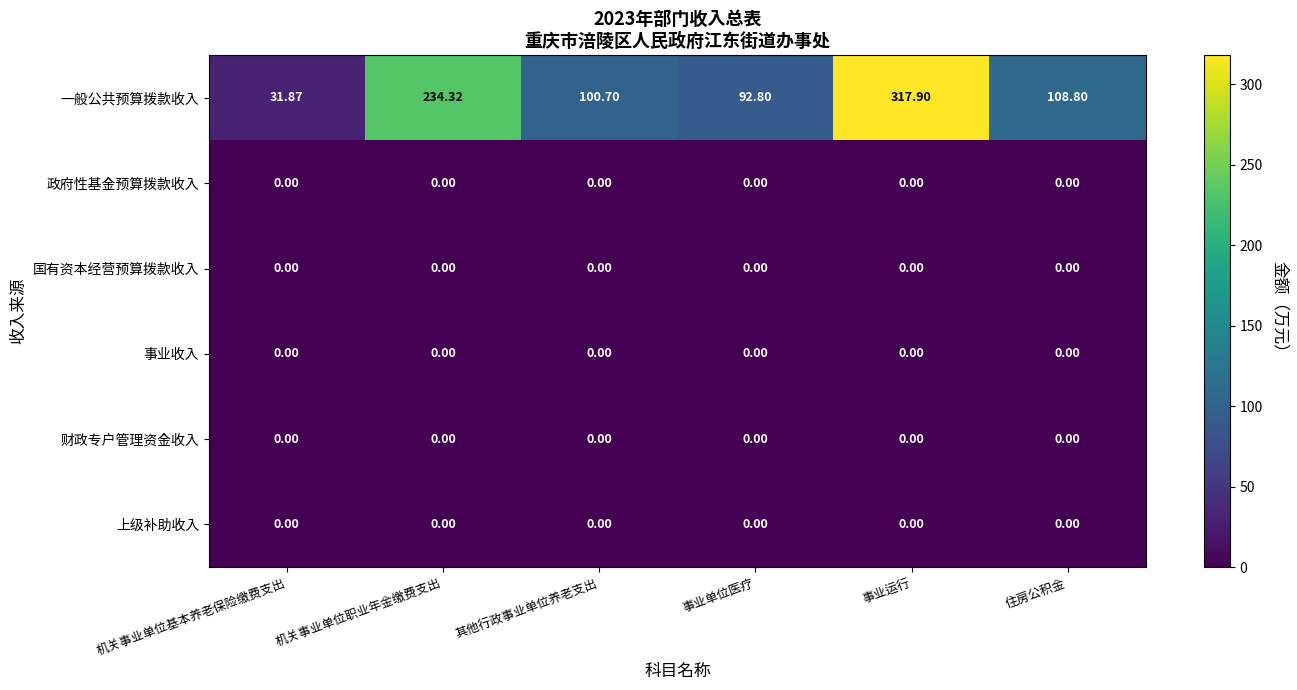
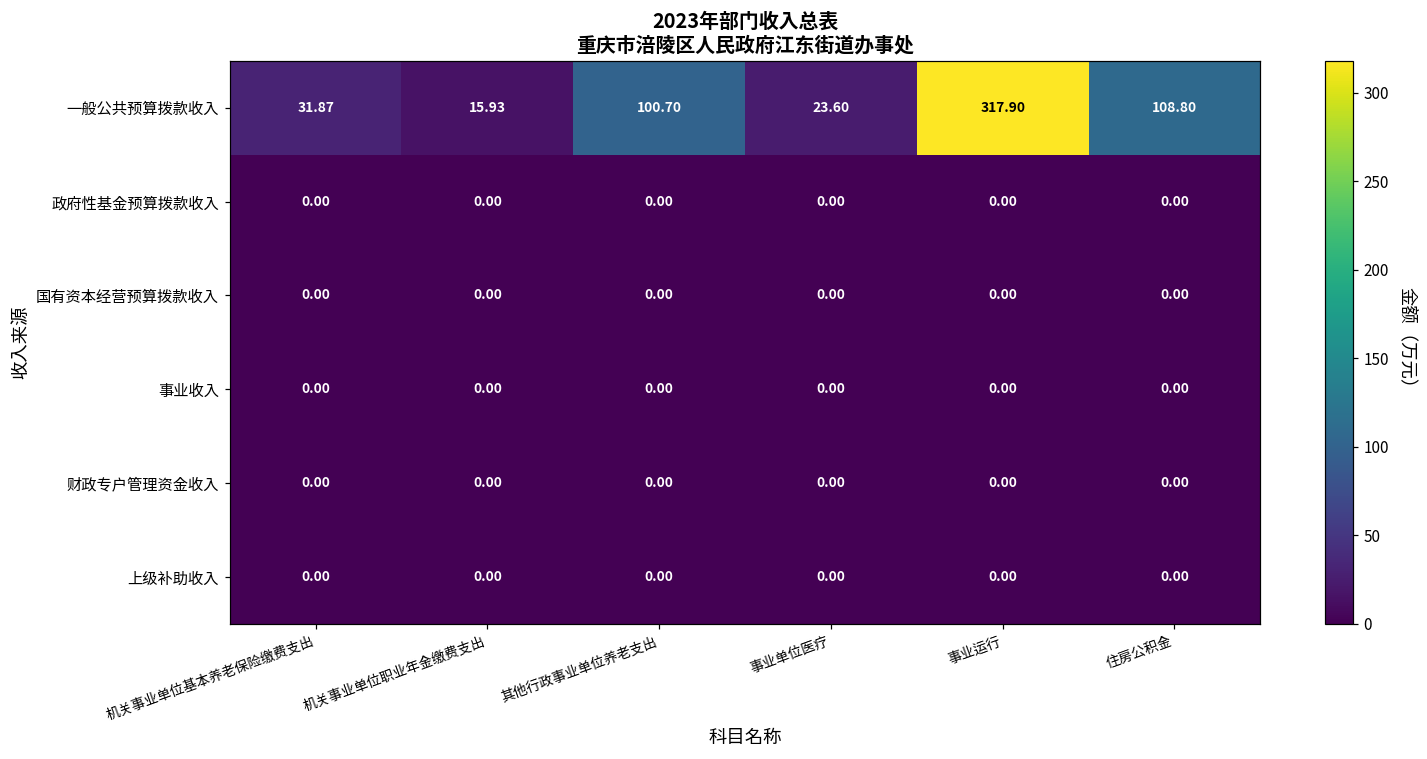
  {
    "一般公共预算拨款收入": {
      "机关事业单位基本养老保险缴费支出": 31.87,
-     "机关事业单位职业年金缴费支出": 234.32,
+     "机关事业单位职业年金缴费支出": 15.93,
      "其他行政事业单位养老支出": 100.70,
-     "事业单位医疗": 92.80,
+     "事业单位医疗": 23.60,
      "事业运行": 317.90,
      "住房公积金": 108.80
    },
    "政府性基金预算拨款收入": {
      "机关事业单位基本养老保险缴费支出": 0.00,
      "机关事业单位职业年金缴费支出": 0.00,
      "其他行政事业单位养老支出": 0.00,
      "事业单位医疗": 0.00,
      "事业运行": 0.00,
      "住房公积金": 0.00
    },
    "国有资本经营预算拨款收入": {
      "机关事业单位基本养老保险缴费支出": 0.00,
      "机关事业单位职业年金缴费支出": 0.00,
      "其他行政事业单位养老支出": 0.00,
      "事业单位医疗": 0.00,
      "事业运行": 0.00,
      "住房公积金": 0.00
    },
    "事业收入": {
      "机关事业单位基本养老保险缴费支出": 0.00,
      "机关事业单位职业年金缴费支出": 0.00,
      "其他行政事业单位养老支出": 0.00,
      "事业单位医疗": 0.00,
      "事业运行": 0.00,
      "住房公积金": 0.00
    },
    "财政专户管理资金收入": {
      "机关事业单位基本养老保险缴费支出": 0.00,
      "机关事业单位职业年金缴费支出": 0.00,
      "其他行政事业单位养老支出": 0.00,
      "事业单位医疗": 0.00,
      "事业运行": 0.00,
      "住房公积金": 0.00
    },
    "上级补助收入": {
      "机关事业单位基本养老保险缴费支出": 0.00,
      "机关事业单位职业年金缴费支出": 0.00,
      "其他行政事业单位养老支出": 0.00,
      "事业单位医疗": 0.00,
      "事业运行": 0.00,
      "住房公积金": 0.00
    }
  }
